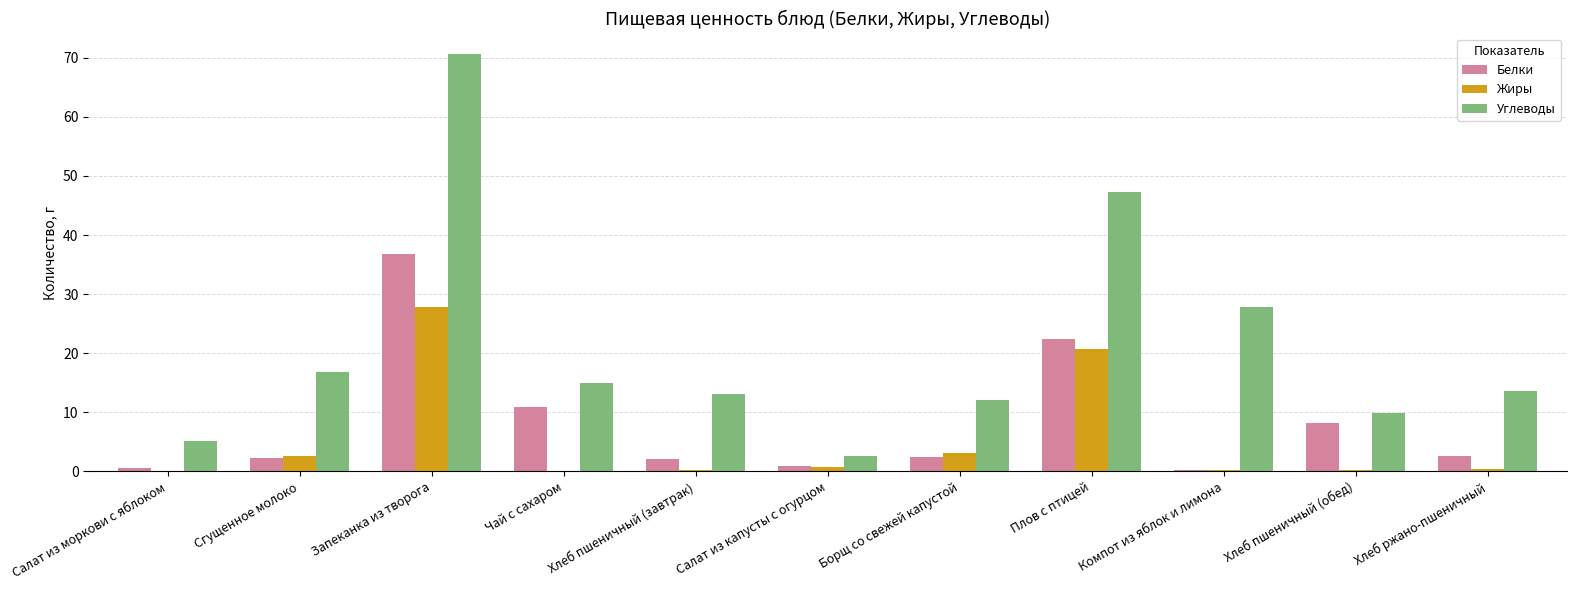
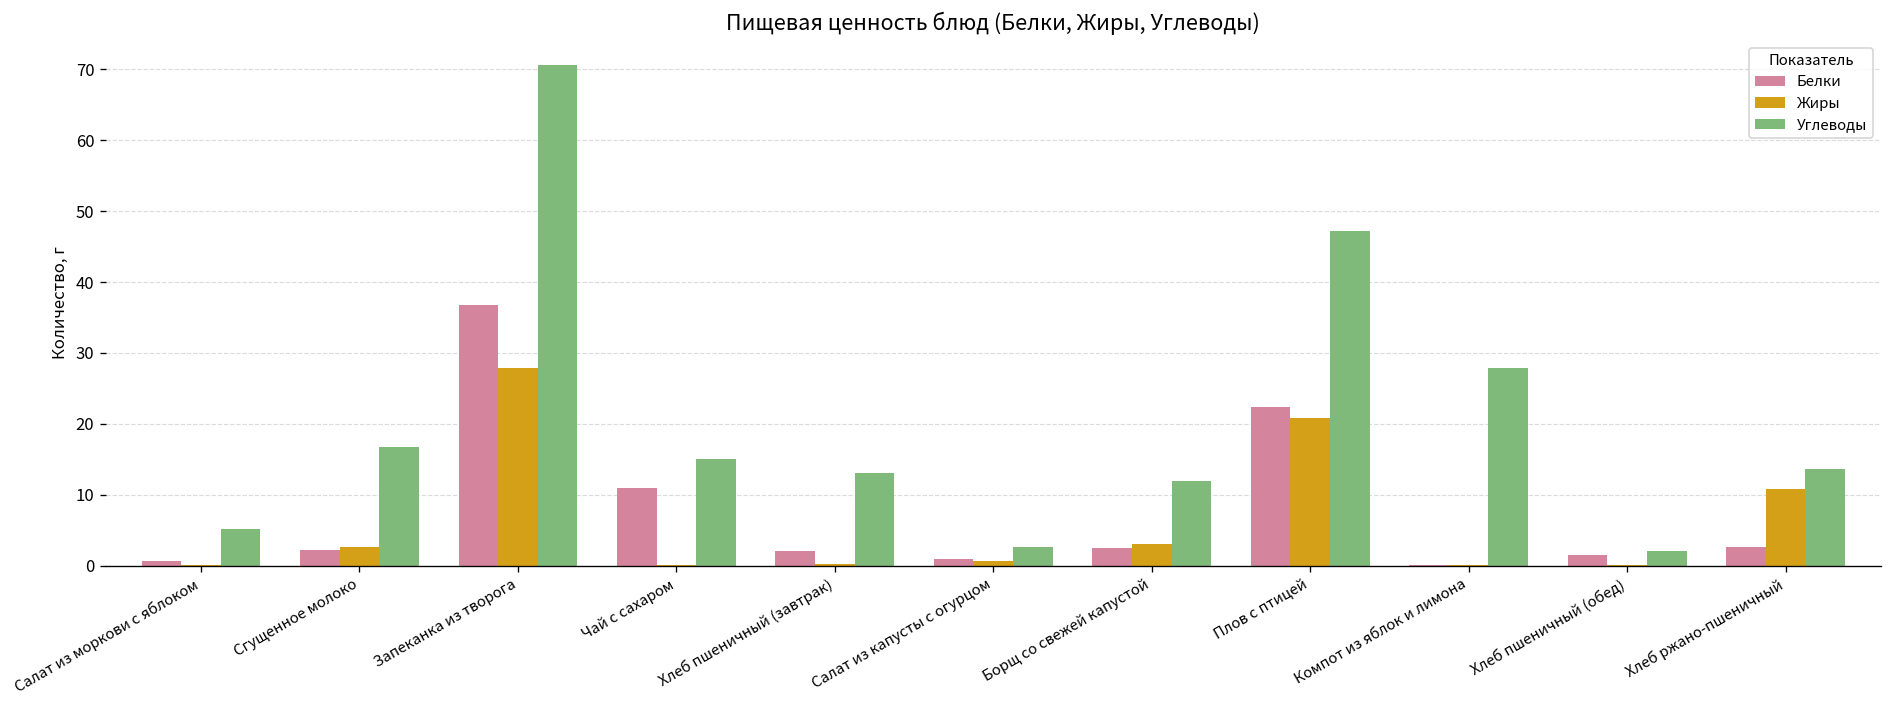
  {
    "Белки": {
      "Салат из моркови с яблоком": 1,
      "Сгущенное молоко": 2,
      "Запеканка из творога": 37,
      "Чай с сахаром": 11,
      "Хлеб пшеничный (завтрак)": 2,
      "Салат из капусты с огурцом": 1,
      "Борщ со свежей капустой": 2,
      "Плов с птицей": 22,
-     "Хлеб пшеничный (обед)": 8,
+     "Хлеб пшеничный (обед)": 2,
      "Хлеб ржано-пшеничный": 3
    },
    "Жиры": {
      "Сгущенное молоко": 3,
      "Запеканка из творога": 28,
      "Салат из капусты с огурцом": 1,
      "Борщ со свежей капустой": 3,
      "Плов с птицей": 21,
-     "Хлеб ржано-пшеничный": 0
+     "Хлеб ржано-пшеничный": 11
    },
    "Углеводы": {
      "Салат из моркови с яблоком": 5,
      "Сгущенное молоко": 17,
      "Запеканка из творога": 71,
      "Чай с сахаром": 15,
      "Хлеб пшеничный (завтрак)": 13,
      "Салат из капусты с огурцом": 3,
      "Борщ со свежей капустой": 12,
      "Плов с птицей": 47,
      "Компот из яблок и лимона": 28,
-     "Хлеб пшеничный (обед)": 10,
+     "Хлеб пшеничный (обед)": 2,
      "Хлеб ржано-пшеничный": 14
    }
  }
